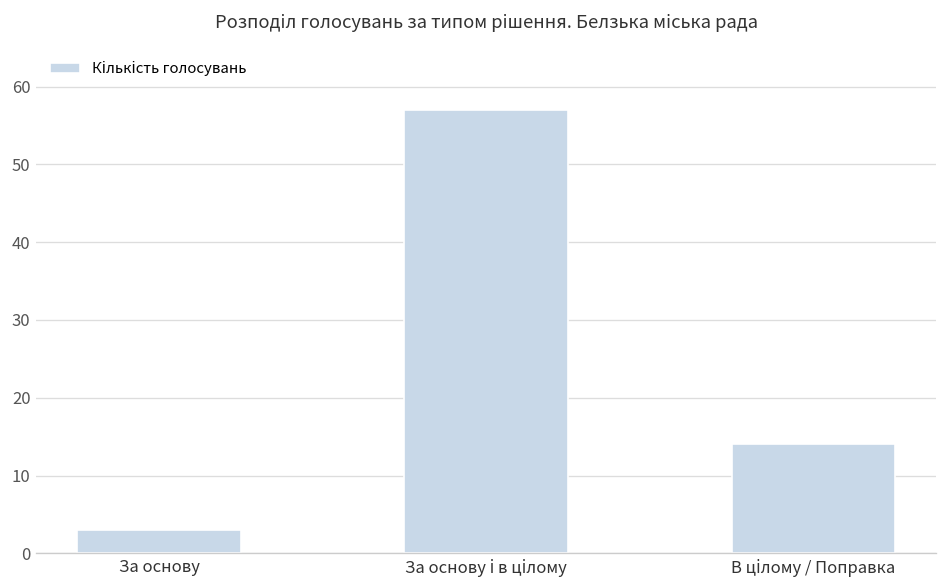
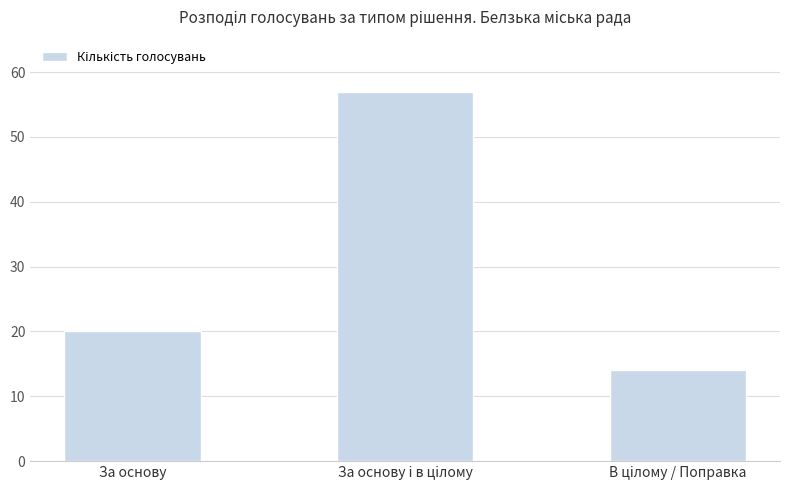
  {
-   "За основу": 3,
+   "За основу": 20,
    "За основу і в цілому": 57,
    "В цілому / Поправка": 14
  }
